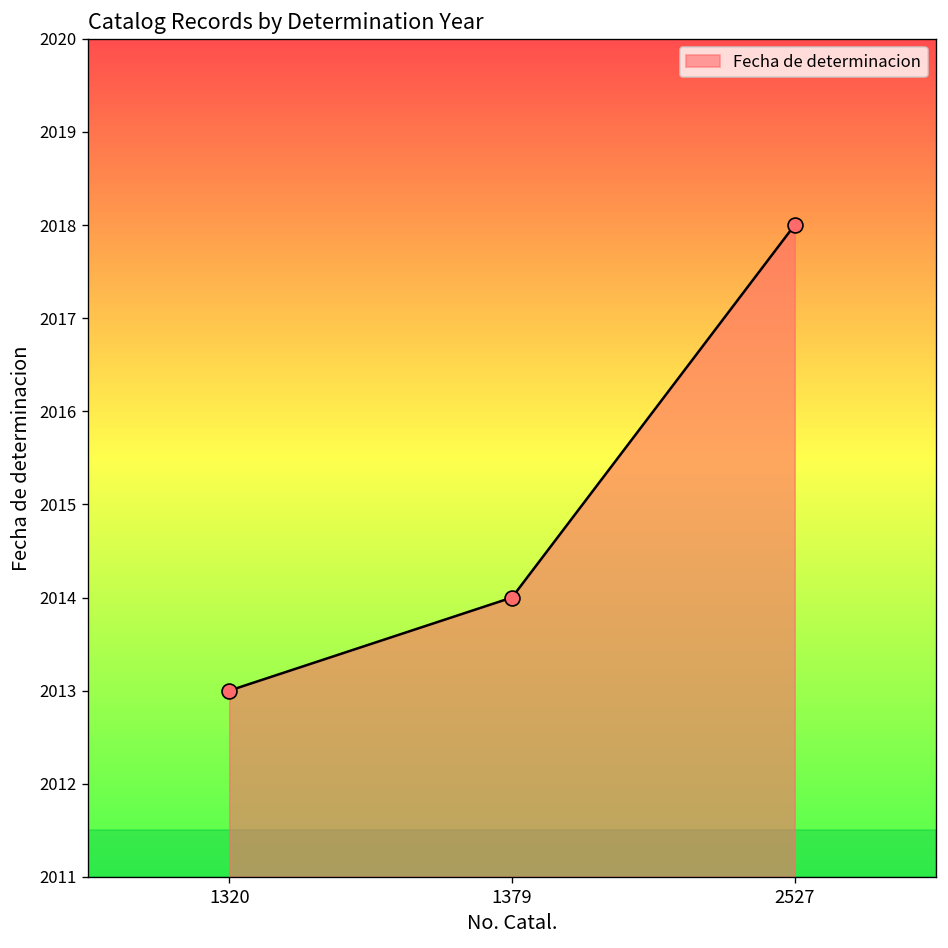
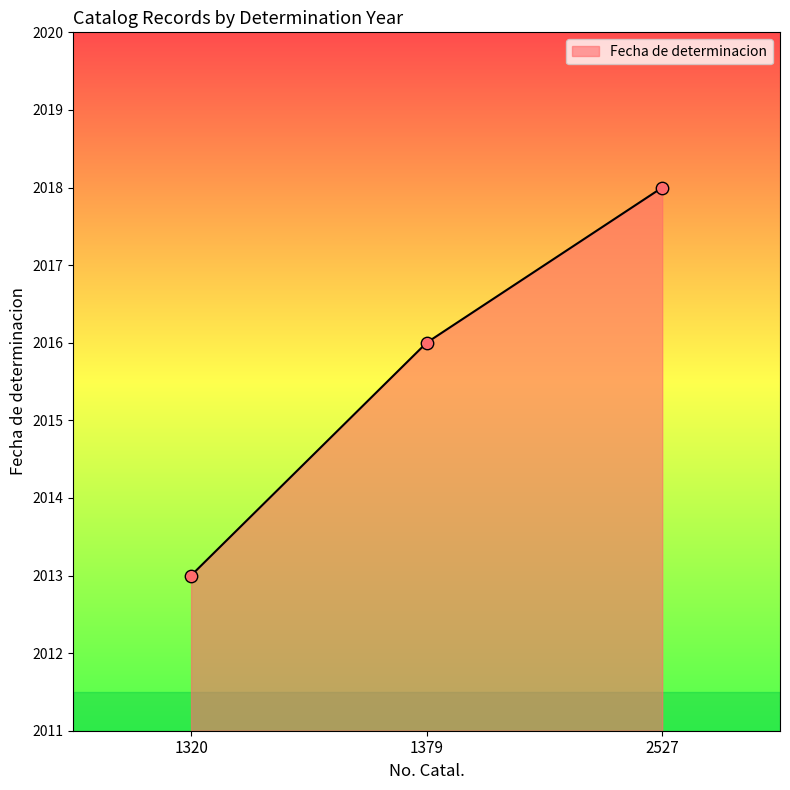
  {
    "1320": 2013,
-   "1379": 2014,
+   "1379": 2016,
    "2527": 2018
  }
